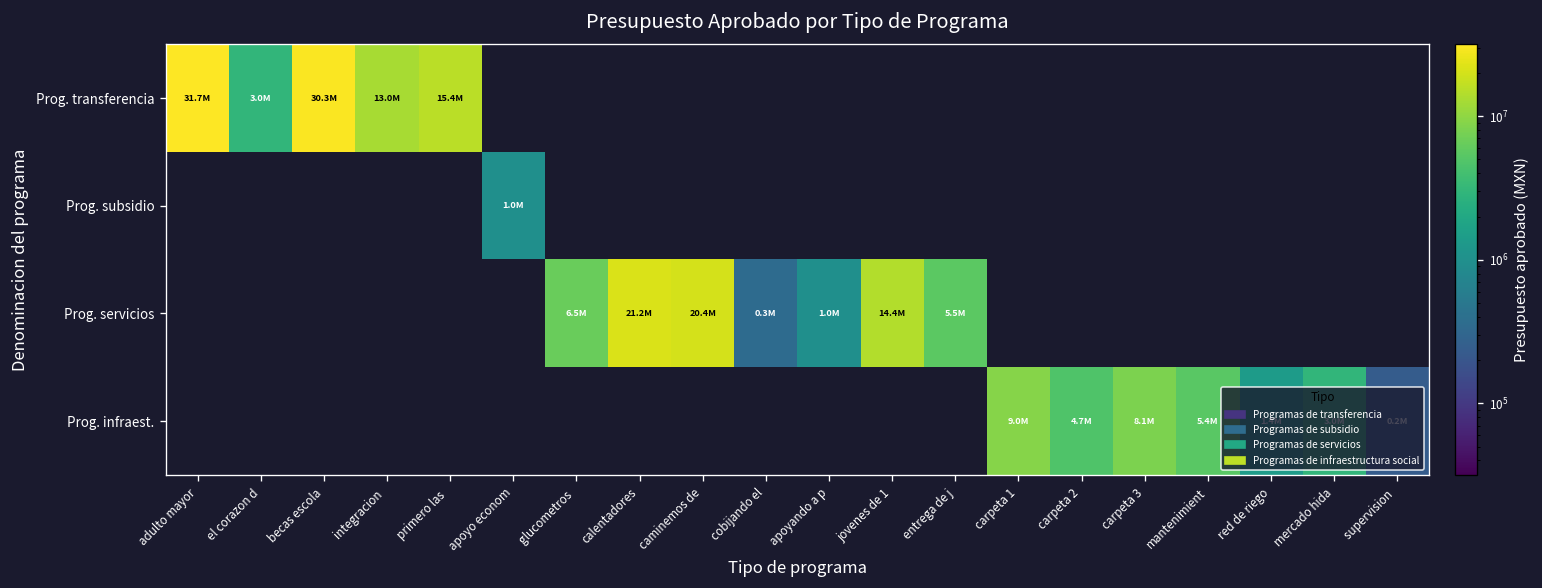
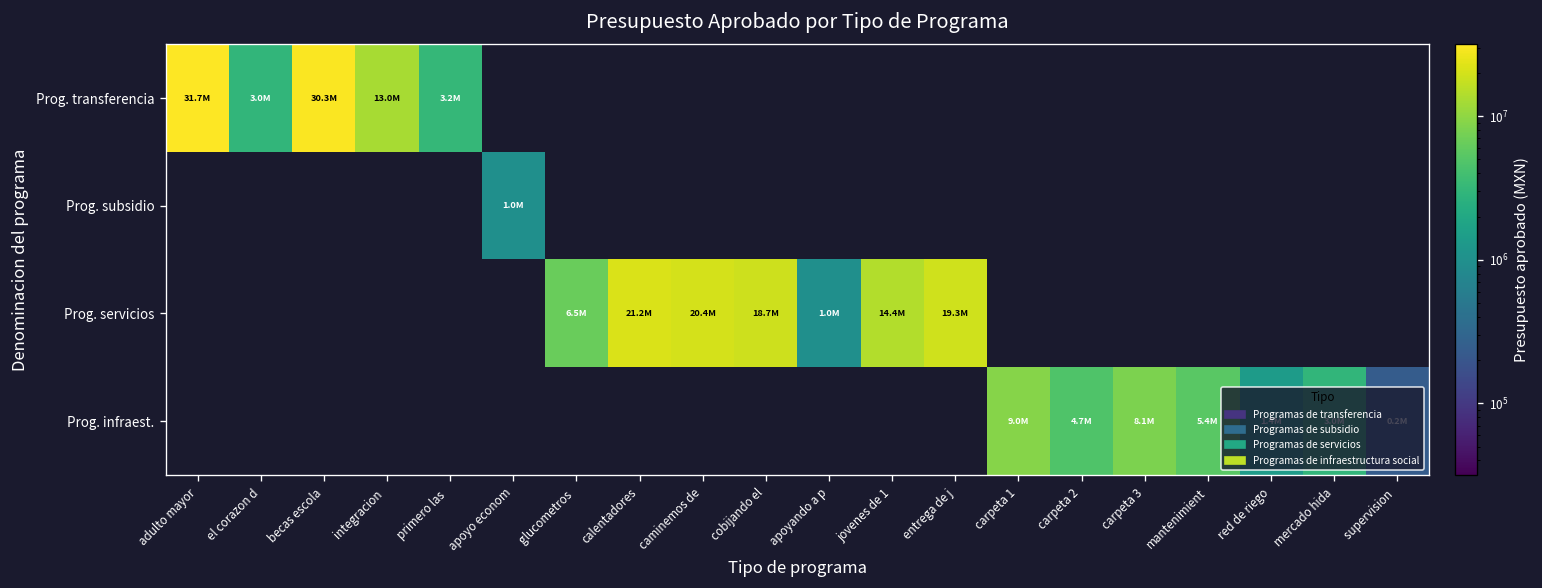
  {
    "Prog. transferencia": {
      "adulto mayor": "31.7M",
      "el corazon d": "3.0M",
      "becas escola": "30.3M",
      "integracion": "13.0M",
-     "primero las": "15.4M"
+     "primero las": "3.2M"
    },
    "Prog. subsidio": {
      "apoyo econom": "1.0M"
    },
    "Prog. servicios": {
      "glucometros": "6.5M",
      "calentadores": "21.2M",
      "caminemos de": "20.4M",
-     "cobijando el": "0.3M",
+     "cobijando el": "18.7M",
      "apoyando a p": "1.0M",
      "jovenes de 1": "14.4M",
-     "entrega de j": "5.5M"
+     "entrega de j": "19.3M"
    },
    "Prog. infraest.": {
      "carpeta 1": "9.0M",
      "carpeta 2": "4.7M",
      "carpeta 3": "8.1M",
      "mantenimient": "5.4M"
    }
  }
